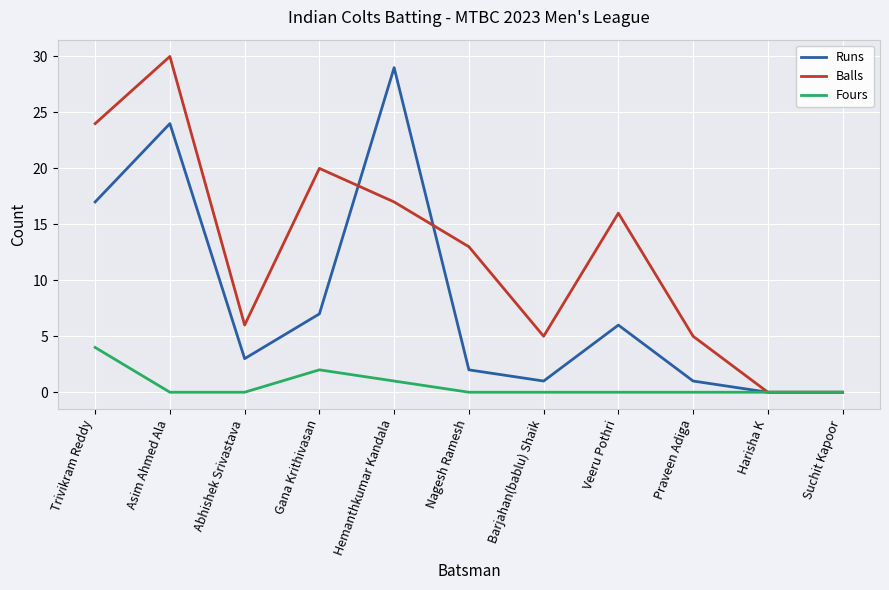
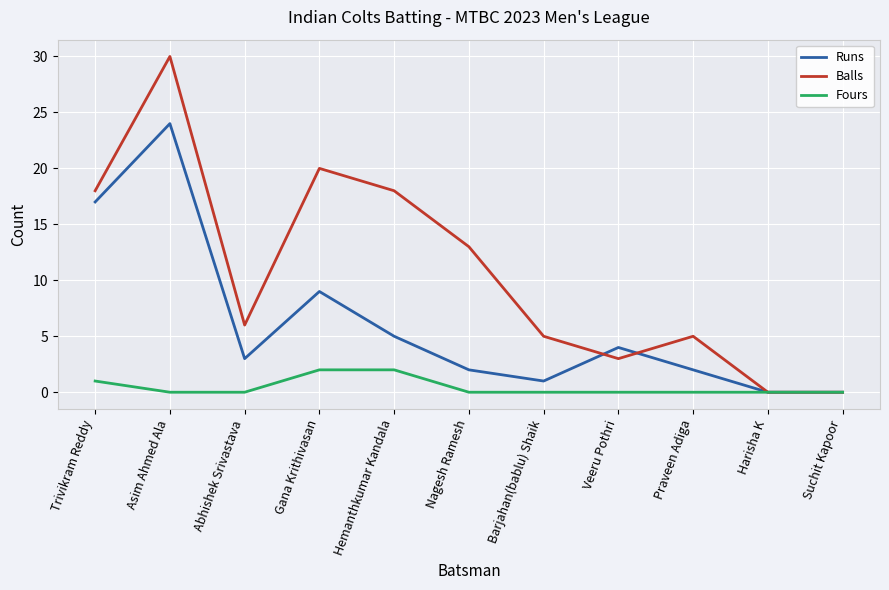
  {
    "Runs": {
      "Trivikram Reddy": 17,
      "Asim Ahmed Ala": 24,
      "Abhishek Srivastava": 3,
-     "Gana Krithivasan": 7,
-     "Hemanthkumar Kandala": 29,
+     "Gana Krithivasan": 9,
+     "Hemanthkumar Kandala": 5,
      "Nagesh Ramesh": 2,
      "Barjahan(bablu) Shaik": 1,
-     "Veeru Pothri": 6,
-     "Praveen Adiga": 1
+     "Veeru Pothri": 4,
+     "Praveen Adiga": 2
    },
    "Balls": {
-     "Trivikram Reddy": 24,
+     "Trivikram Reddy": 18,
      "Asim Ahmed Ala": 30,
      "Abhishek Srivastava": 6,
      "Gana Krithivasan": 20,
-     "Hemanthkumar Kandala": 17,
+     "Hemanthkumar Kandala": 18,
      "Nagesh Ramesh": 13,
      "Barjahan(bablu) Shaik": 5,
-     "Veeru Pothri": 16,
+     "Veeru Pothri": 3,
      "Praveen Adiga": 5
    },
    "Fours": {
-     "Trivikram Reddy": 4,
+     "Trivikram Reddy": 1,
      "Asim Ahmed Ala": 0,
      "Abhishek Srivastava": 0,
      "Gana Krithivasan": 2,
-     "Hemanthkumar Kandala": 1,
+     "Hemanthkumar Kandala": 2,
      "Nagesh Ramesh": 0,
      "Barjahan(bablu) Shaik": 0,
      "Veeru Pothri": 0,
      "Praveen Adiga": 0
    }
  }
